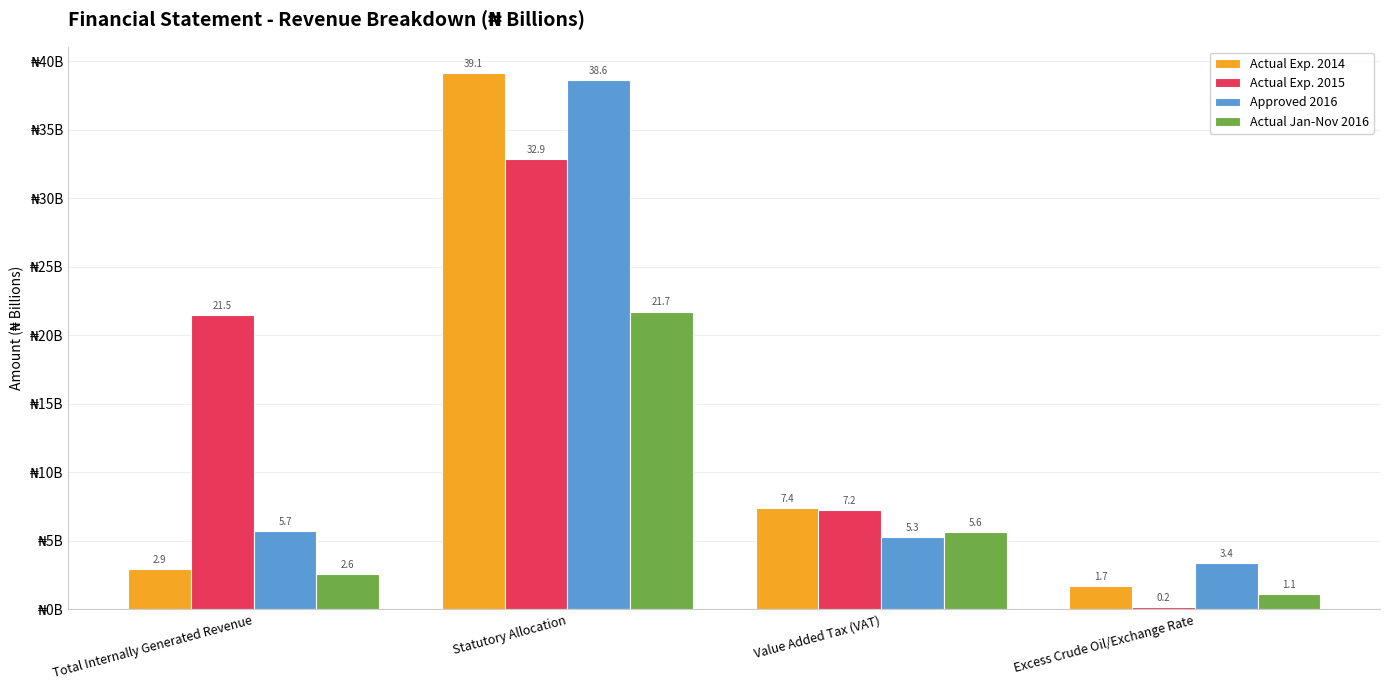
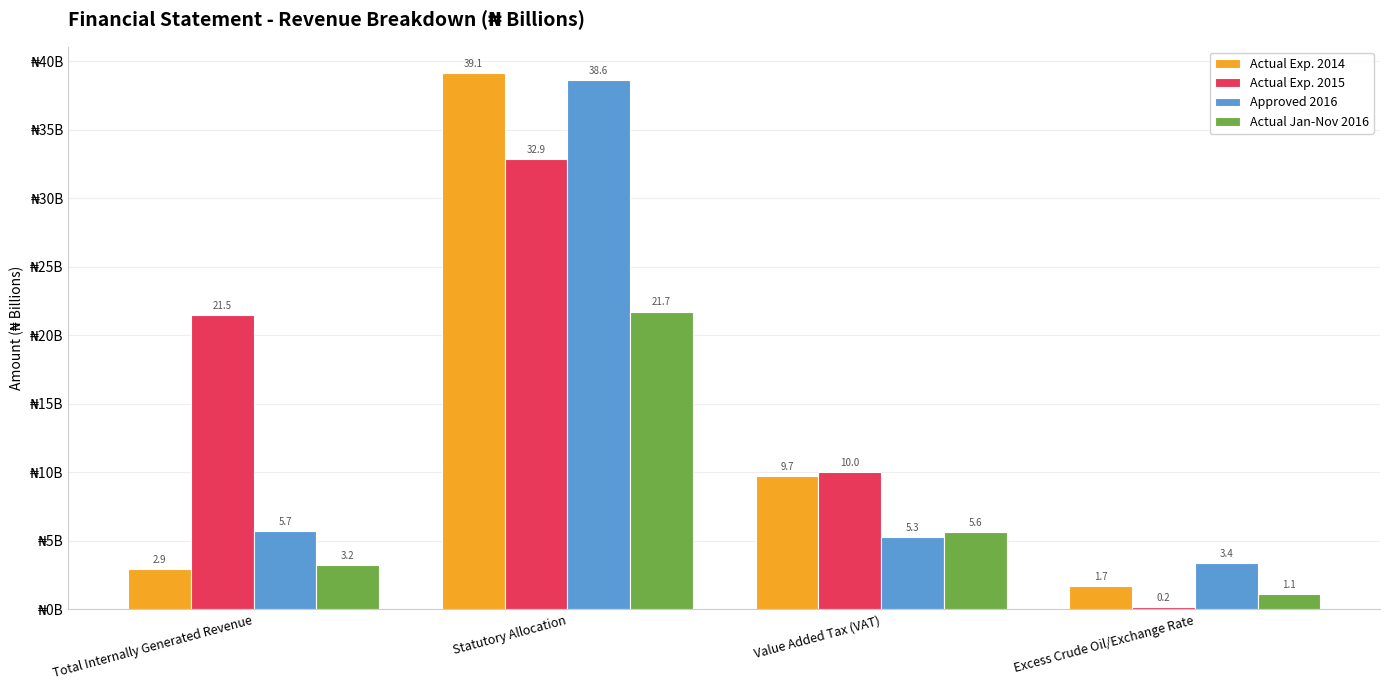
  {
    "Actual Exp. 2014": {
      "Total Internally Generated Revenue": 2.9,
      "Statutory Allocation": 39.1,
-     "Value Added Tax (VAT)": 7.4,
+     "Value Added Tax (VAT)": 9.7,
      "Excess Crude Oil/Exchange Rate": 1.7
    },
    "Actual Exp. 2015": {
      "Total Internally Generated Revenue": 21.5,
      "Statutory Allocation": 32.9,
-     "Value Added Tax (VAT)": 7.2,
+     "Value Added Tax (VAT)": 10.0,
      "Excess Crude Oil/Exchange Rate": 0.2
    },
    "Approved 2016": {
      "Total Internally Generated Revenue": 5.7,
      "Statutory Allocation": 38.6,
      "Value Added Tax (VAT)": 5.3,
      "Excess Crude Oil/Exchange Rate": 3.4
    },
    "Actual Jan-Nov 2016": {
-     "Total Internally Generated Revenue": 2.6,
+     "Total Internally Generated Revenue": 3.2,
      "Statutory Allocation": 21.7,
      "Value Added Tax (VAT)": 5.6,
      "Excess Crude Oil/Exchange Rate": 1.1
    }
  }
